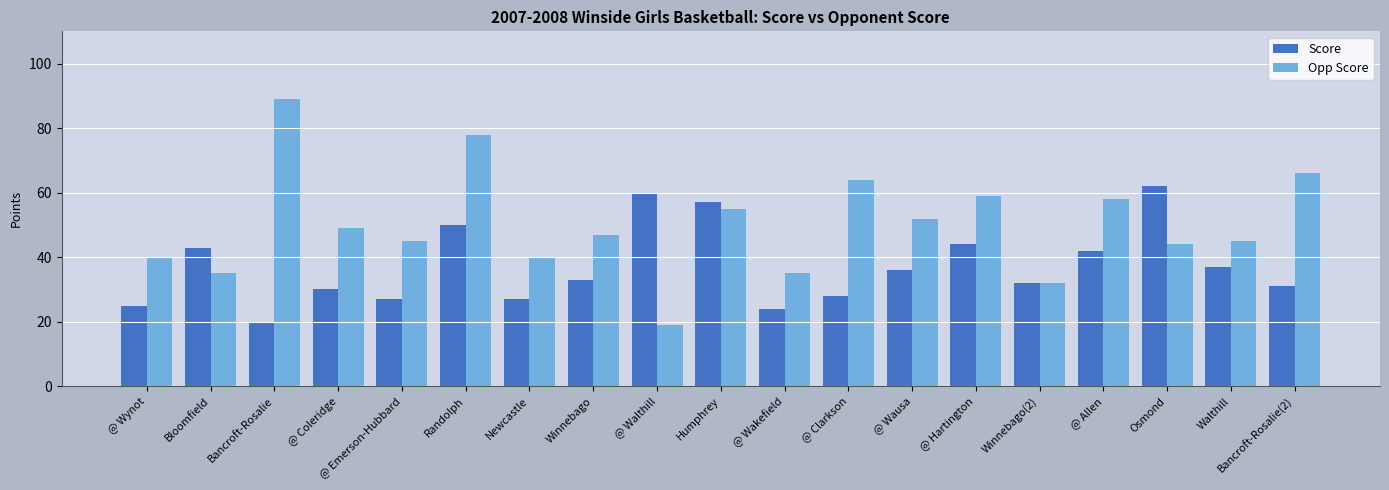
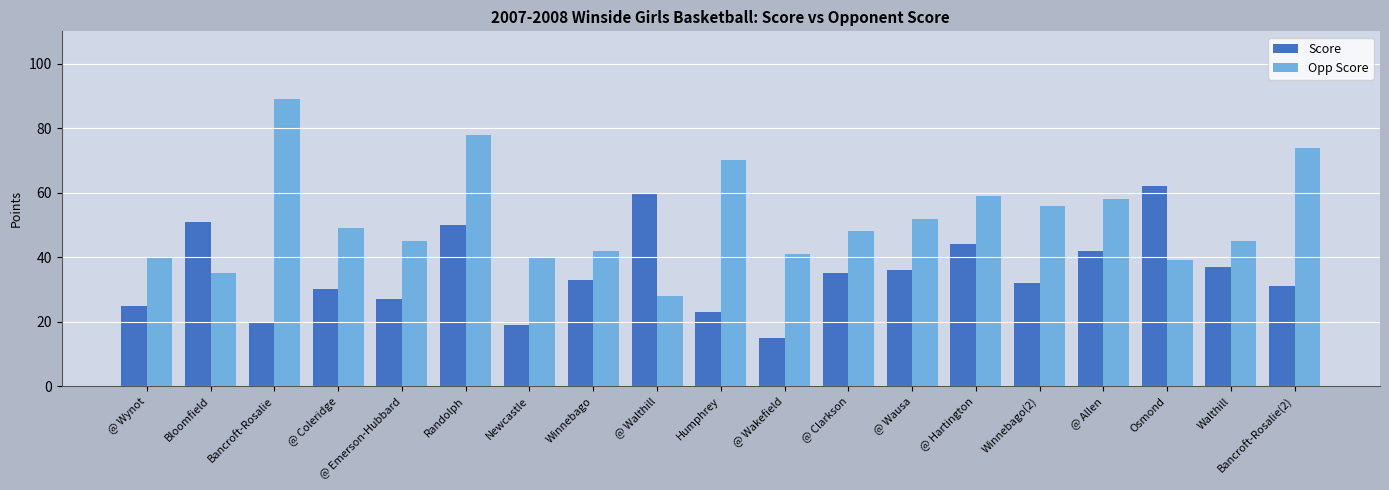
  {
    "Score": {
      "@ Wynot": 25,
-     "Bloomfield": 43,
+     "Bloomfield": 51,
      "Bancroft-Rosalie": 20,
      "@ Coleridge": 30,
      "@ Emerson-Hubbard": 27,
      "Randolph": 50,
-     "Newcastle": 27,
+     "Newcastle": 19,
      "Winnebago": 33,
      "@ Walthill": 60,
-     "Humphrey": 57,
-     "@ Wakefield": 24,
-     "@ Clarkson": 28,
+     "Humphrey": 23,
+     "@ Wakefield": 15,
+     "@ Clarkson": 35,
      "@ Wausa": 36,
      "@ Hartington": 44,
      "Winnebago(2)": 32,
      "@ Allen": 42,
      "Osmond": 62,
      "Walthill": 37,
      "Bancroft-Rosalie(2)": 31
    },
    "Opp Score": {
      "@ Wynot": 40,
      "Bloomfield": 35,
      "Bancroft-Rosalie": 89,
      "@ Coleridge": 49,
      "@ Emerson-Hubbard": 45,
      "Randolph": 78,
      "Newcastle": 40,
-     "Winnebago": 47,
-     "@ Walthill": 19,
-     "Humphrey": 55,
-     "@ Wakefield": 35,
-     "@ Clarkson": 64,
+     "Winnebago": 42,
+     "@ Walthill": 28,
+     "Humphrey": 70,
+     "@ Wakefield": 41,
+     "@ Clarkson": 48,
      "@ Wausa": 52,
      "@ Hartington": 59,
-     "Winnebago(2)": 32,
+     "Winnebago(2)": 56,
      "@ Allen": 58,
-     "Osmond": 44,
+     "Osmond": 39,
      "Walthill": 45,
-     "Bancroft-Rosalie(2)": 66
+     "Bancroft-Rosalie(2)": 74
    }
  }
